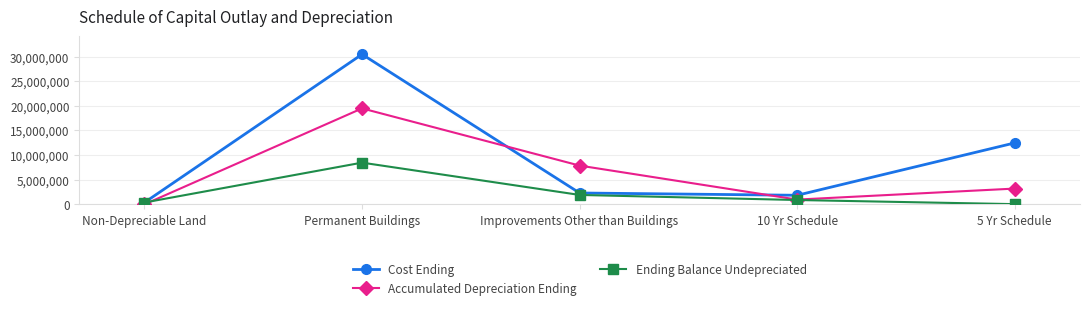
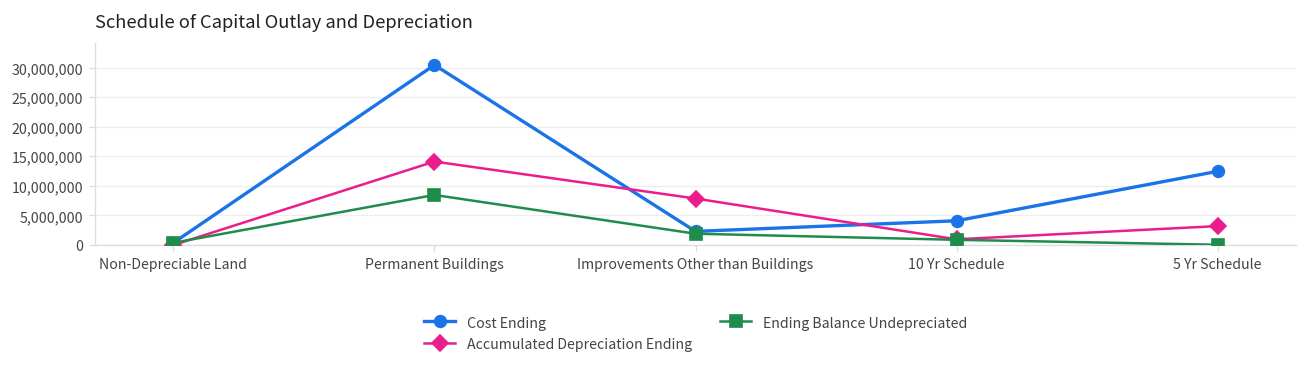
  {
    "Cost Ending": {
      "Permanent Buildings": "30,000,000",
-     "10 Yr Schedule": "2,000,000",
+     "10 Yr Schedule": "4,000,000",
      "5 Yr Schedule": "12,000,000"
    },
    "Accumulated Depreciation Ending": {
-     "Permanent Buildings": "19,000,000",
+     "Permanent Buildings": "14,000,000",
      "Improvements Other than Buildings": "8,000,000",
      "5 Yr Schedule": "3,000,000"
    },
    "Ending Balance Undepreciated": {
      "Permanent Buildings": "8,000,000",
      "5 Yr Schedule": "0"
    }
  }
